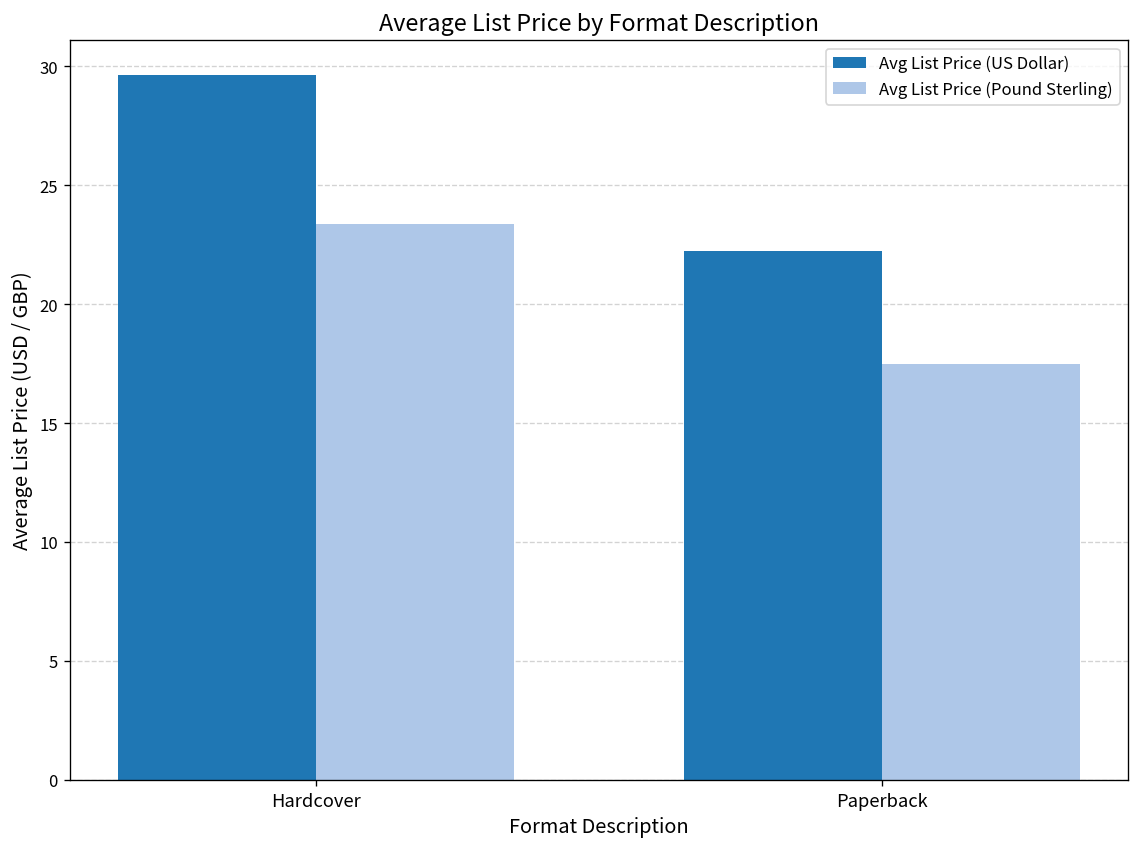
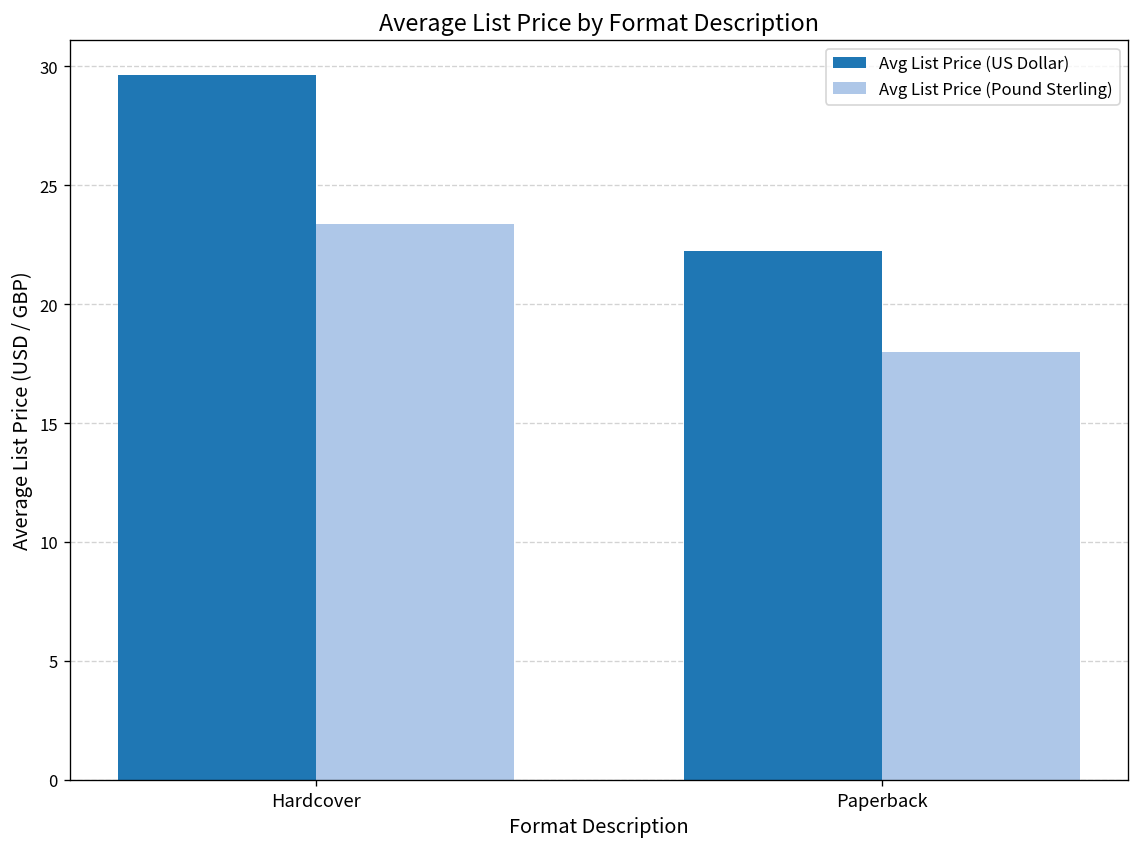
  {
    "Avg List Price (US Dollar)": {
      "Hardcover": 29.6,
      "Paperback": 22.3
    },
    "Avg List Price (Pound Sterling)": {
      "Hardcover": 23.4,
-     "Paperback": 17.5
+     "Paperback": 18.0
    }
  }
